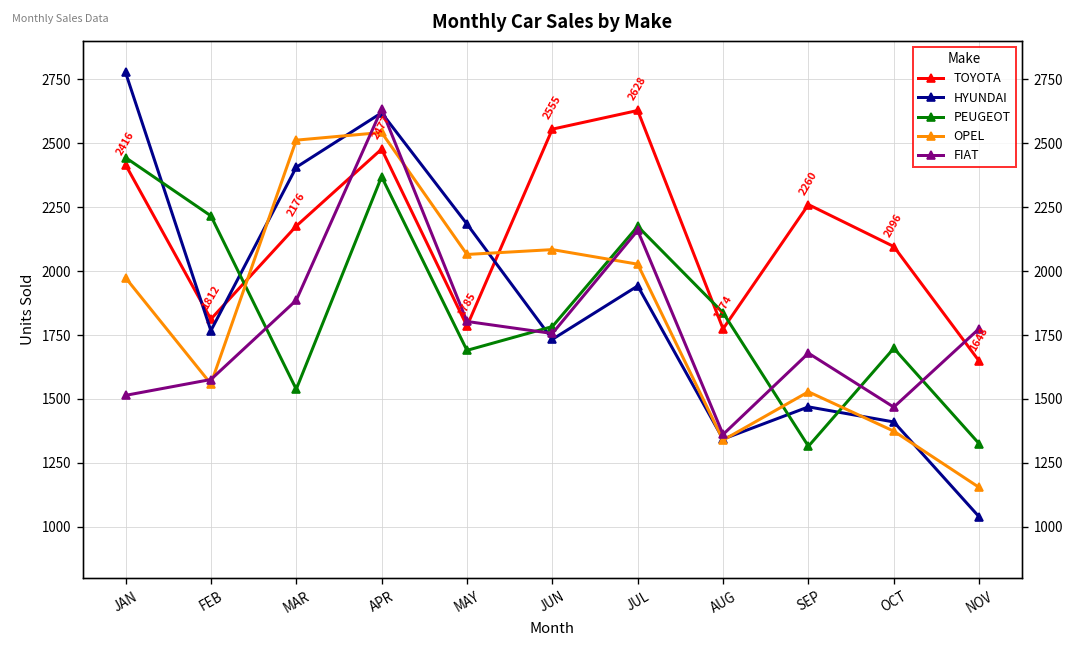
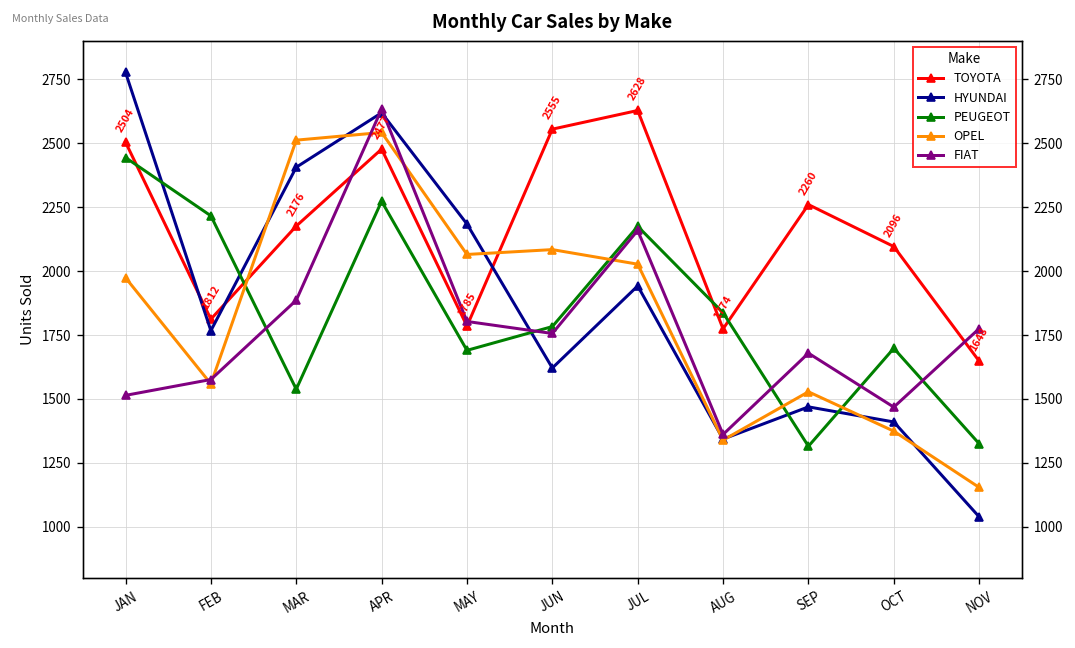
  {
    "TOYOTA": {
-     "JAN": 2416,
+     "JAN": 2504,
      "FEB": 1812,
      "MAR": 2176,
      "MAY": 1785,
      "JUN": 2555,
      "JUL": 2628,
      "SEP": 2260,
      "OCT": 2096
    },
    "HYUNDAI": {
      "JAN": 2780,
      "FEB": 1770,
      "MAR": 2410,
      "APR": 2620,
      "MAY": 2180,
-     "JUN": 1730,
+     "JUN": 1620,
      "JUL": 1940,
      "SEP": 1470,
      "OCT": 1410,
      "NOV": 1040
    },
    "PEUGEOT": {
      "FEB": 2220,
      "MAR": 1540,
-     "APR": 2370,
+     "APR": 2270,
      "MAY": 1690,
      "JUN": 1780,
      "JUL": 2180,
      "SEP": 1320,
      "OCT": 1700,
      "NOV": 1330
    },
    "OPEL": {
      "JAN": 1970,
      "FEB": 1560,
      "MAR": 2510,
      "MAY": 2070,
      "JUN": 2080,
      "JUL": 2030,
      "SEP": 1530,
      "OCT": 1370,
      "NOV": 1150
    },
    "FIAT": {
      "JAN": 1510,
      "FEB": 1580,
      "MAR": 1890,
      "APR": 2630,
      "JUN": 1760,
      "JUL": 2160,
      "AUG": 1360,
      "SEP": 1680,
      "OCT": 1470
    }
  }
